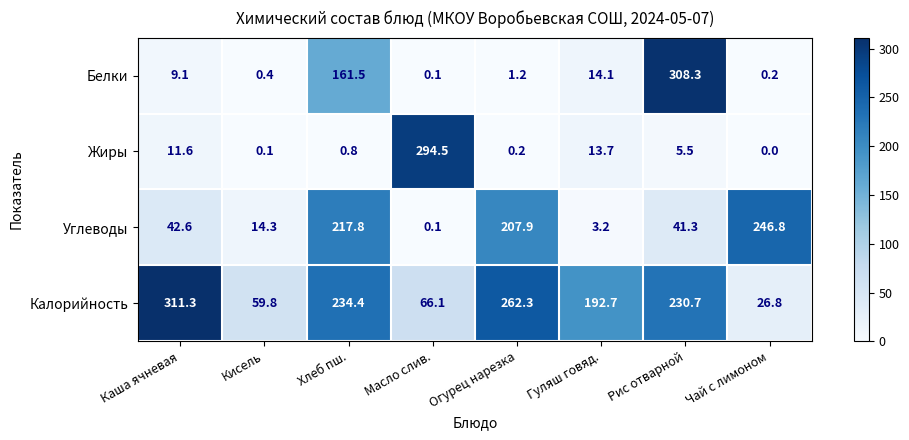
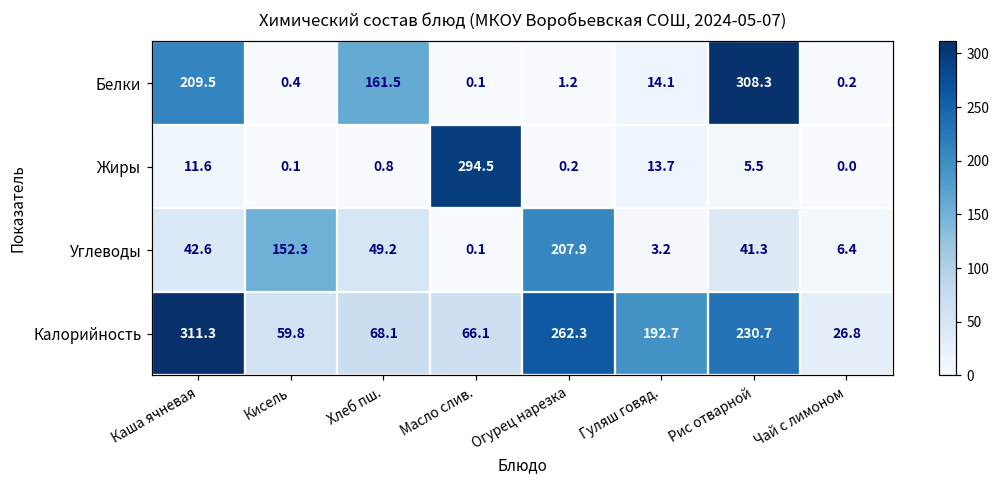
  {
    "Белки": {
-     "Каша ячневая": 9.1,
+     "Каша ячневая": 209.5,
      "Кисель": 0.4,
      "Хлеб пш.": 161.5,
      "Масло слив.": 0.1,
      "Огурец нарезка": 1.2,
      "Гуляш говяд.": 14.1,
      "Рис отварной": 308.3,
      "Чай с лимоном": 0.2
    },
    "Жиры": {
      "Каша ячневая": 11.6,
      "Кисель": 0.1,
      "Хлеб пш.": 0.8,
      "Масло слив.": 294.5,
      "Огурец нарезка": 0.2,
      "Гуляш говяд.": 13.7,
      "Рис отварной": 5.5,
      "Чай с лимоном": 0.0
    },
    "Углеводы": {
      "Каша ячневая": 42.6,
-     "Кисель": 14.3,
-     "Хлеб пш.": 217.8,
+     "Кисель": 152.3,
+     "Хлеб пш.": 49.2,
      "Масло слив.": 0.1,
      "Огурец нарезка": 207.9,
      "Гуляш говяд.": 3.2,
      "Рис отварной": 41.3,
-     "Чай с лимоном": 246.8
+     "Чай с лимоном": 6.4
    },
    "Калорийность": {
      "Каша ячневая": 311.3,
      "Кисель": 59.8,
-     "Хлеб пш.": 234.4,
+     "Хлеб пш.": 68.1,
      "Масло слив.": 66.1,
      "Огурец нарезка": 262.3,
      "Гуляш говяд.": 192.7,
      "Рис отварной": 230.7,
      "Чай с лимоном": 26.8
    }
  }
